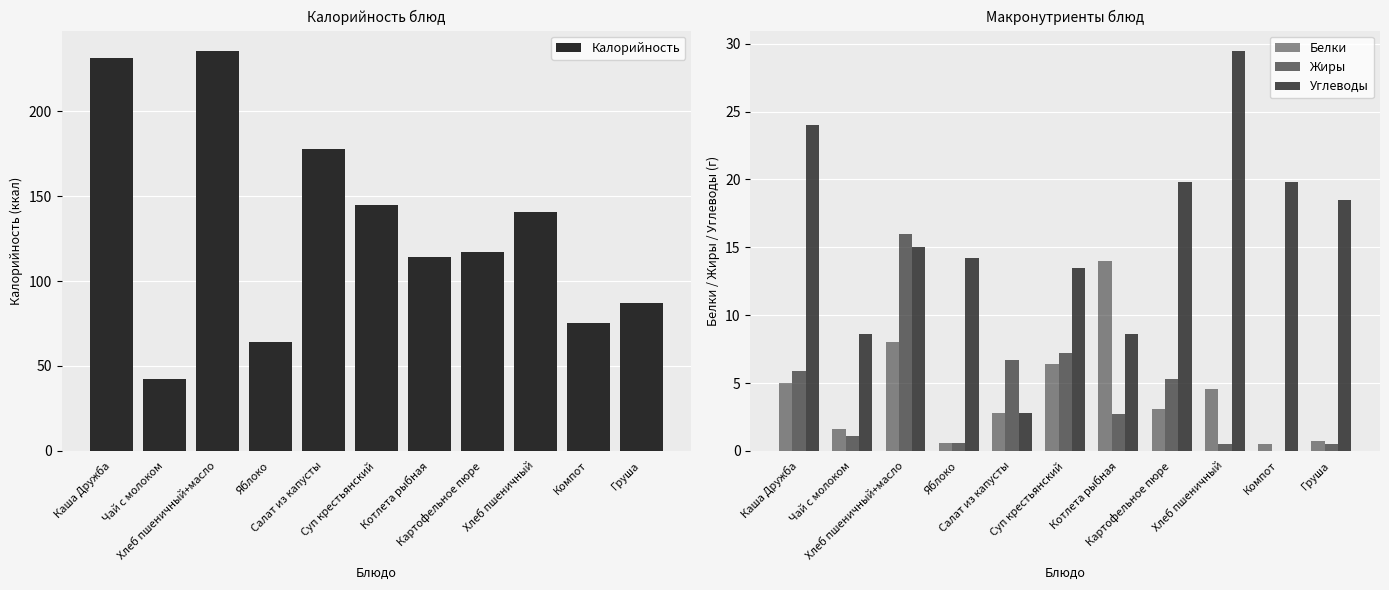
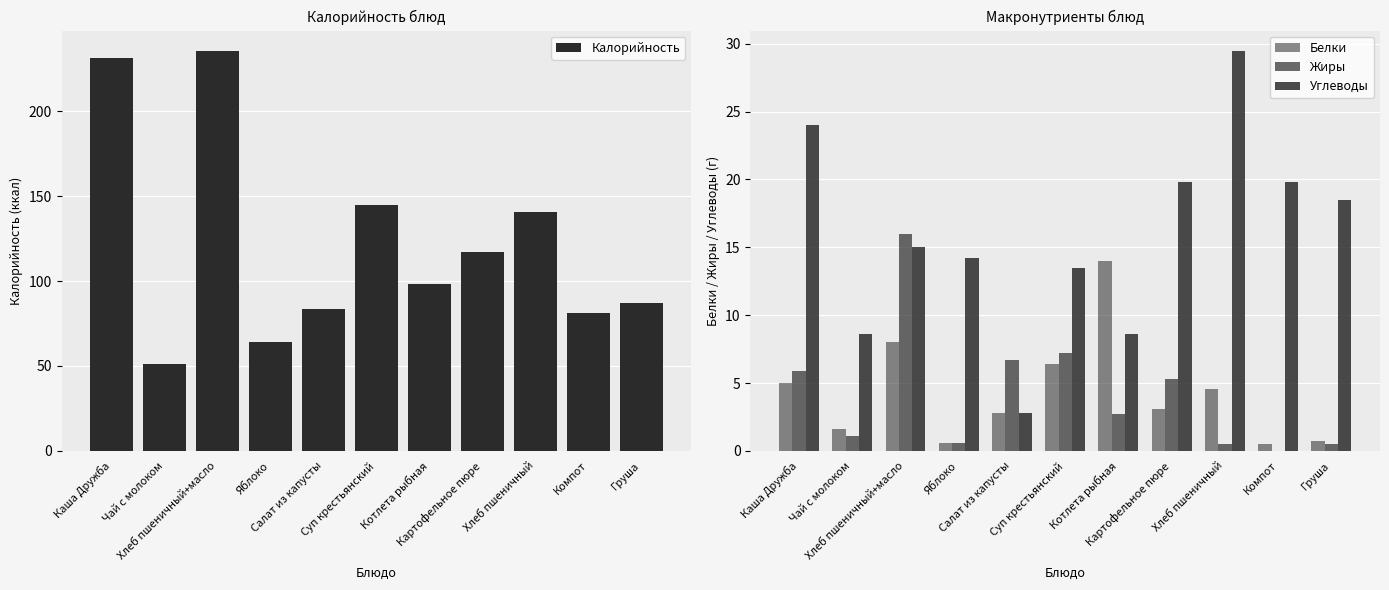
  {
    "Калорийность блюд": {
      "Каша Дружба": 232,
-     "Чай с молоком": 42,
+     "Чай с молоком": 51,
      "Хлеб пшеничный+масло": 236,
      "Яблоко": 64,
-     "Салат из капусты": 178,
+     "Салат из капусты": 83,
      "Суп крестьянский": 145,
-     "Котлета рыбная": 114,
+     "Котлета рыбная": 98,
      "Картофельное пюре": 117,
      "Хлеб пшеничный": 141,
-     "Компот": 75,
+     "Компот": 81,
      "Груша": 87
    }
  }
